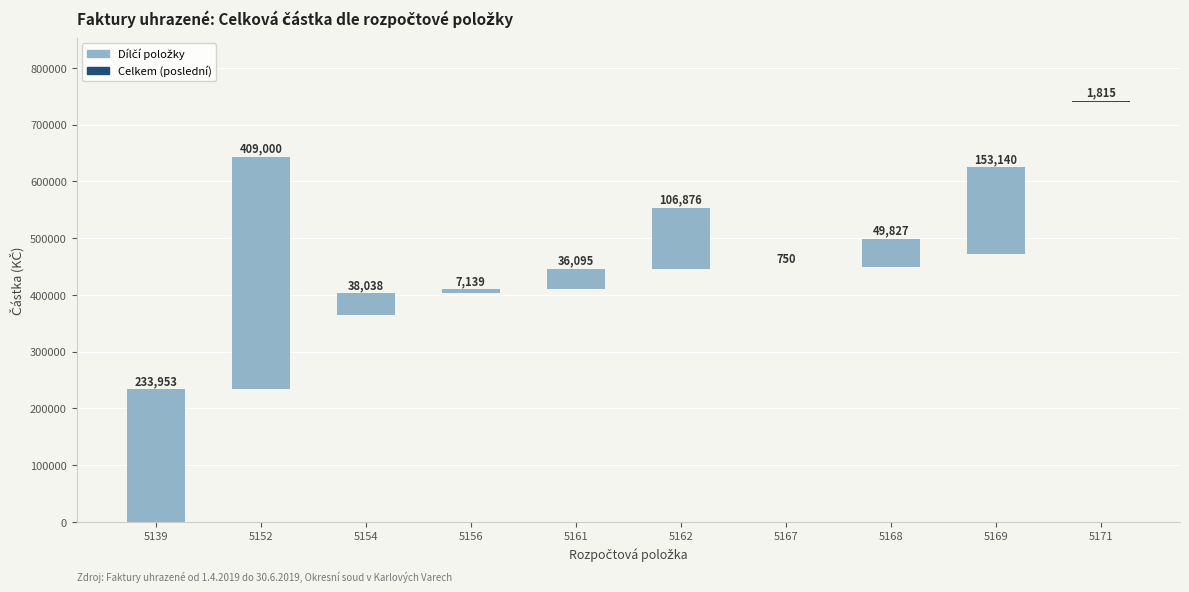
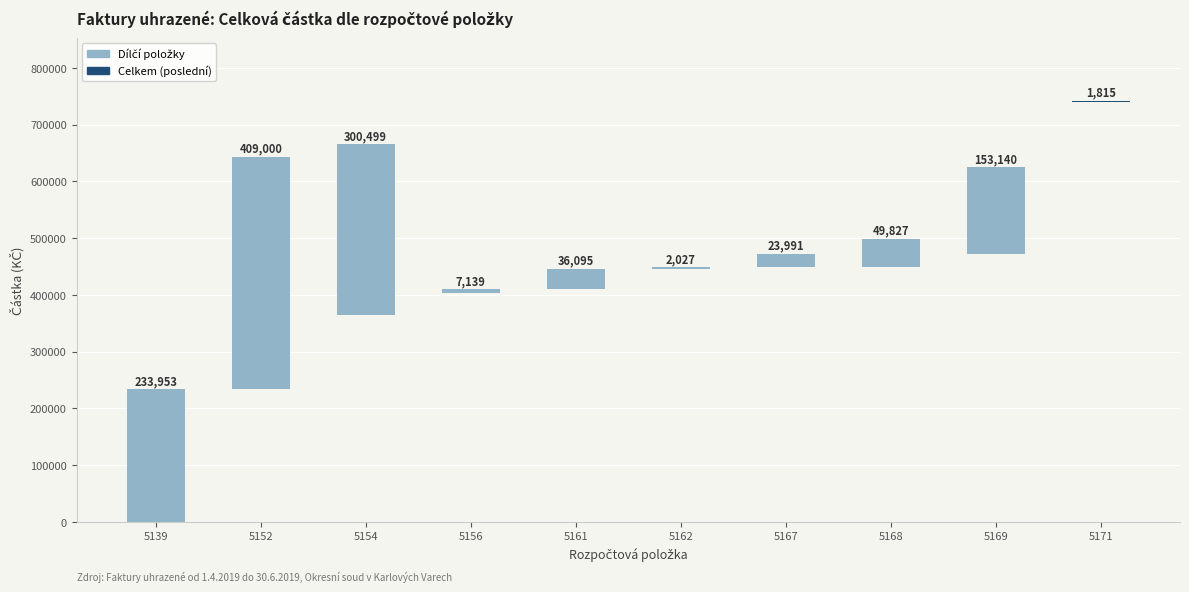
  {
    "5139": "233,953",
    "5152": "409,000",
-   "5154": "38,038",
+   "5154": "300,499",
    "5156": "7,139",
    "5161": "36,095",
-   "5162": "106,876",
-   "5167": "750",
+   "5162": "2,027",
+   "5167": "23,991",
    "5168": "49,827",
    "5169": "153,140",
    "5171": "1,815"
  }
